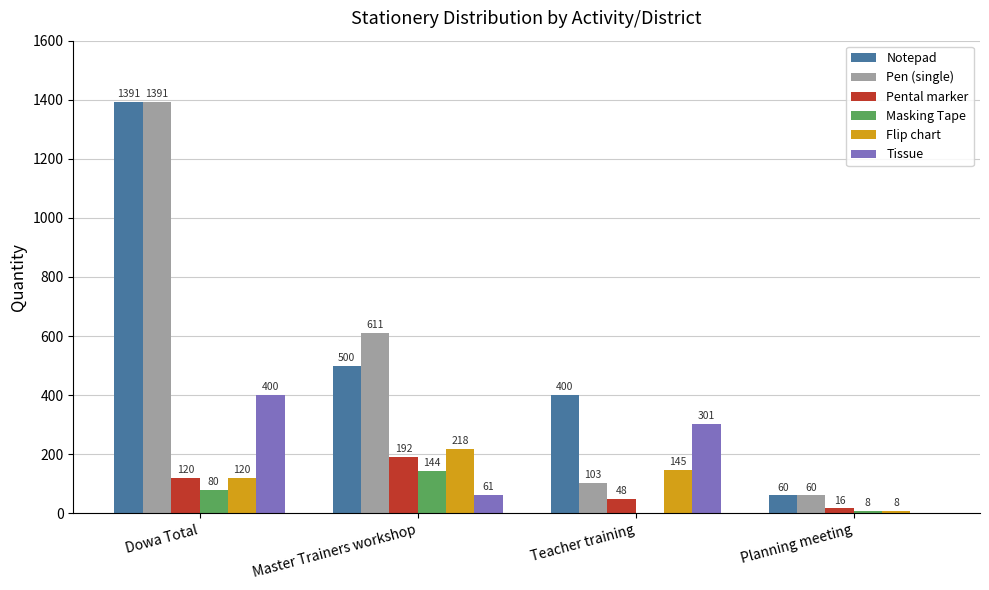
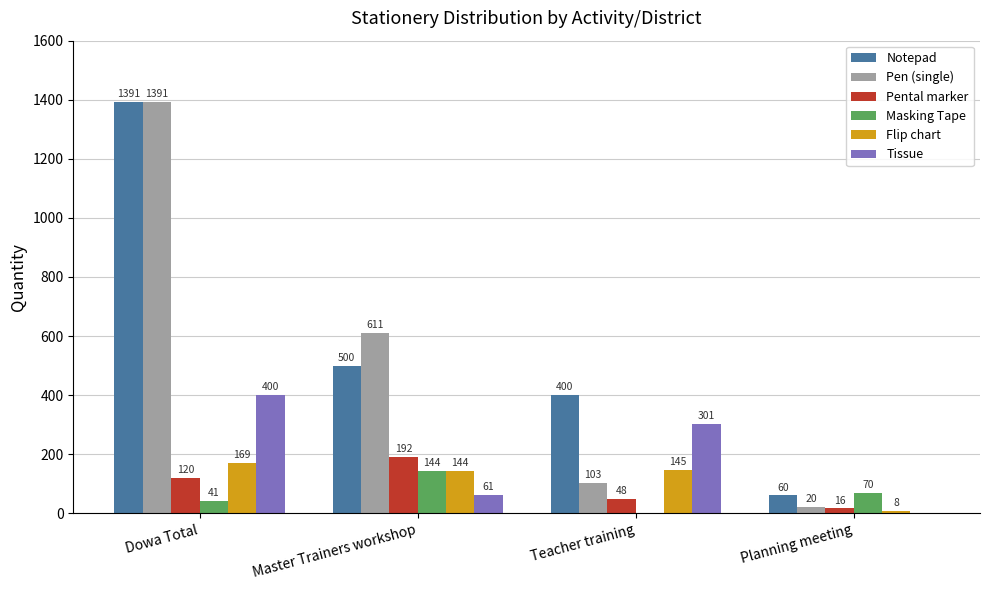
  {
    "Notepad": {
      "Dowa Total": 1391,
      "Master Trainers workshop": 500,
      "Teacher training": 400,
      "Planning meeting": 60
    },
    "Pen (single)": {
      "Dowa Total": 1391,
      "Master Trainers workshop": 611,
      "Teacher training": 103,
-     "Planning meeting": 60
+     "Planning meeting": 20
    },
    "Pental marker": {
      "Dowa Total": 120,
      "Master Trainers workshop": 192,
      "Teacher training": 48,
      "Planning meeting": 16
    },
    "Masking Tape": {
-     "Dowa Total": 80,
+     "Dowa Total": 41,
      "Master Trainers workshop": 144,
-     "Planning meeting": 8
+     "Planning meeting": 70
    },
    "Flip chart": {
-     "Dowa Total": 120,
-     "Master Trainers workshop": 218,
+     "Dowa Total": 169,
+     "Master Trainers workshop": 144,
      "Teacher training": 145,
      "Planning meeting": 8
    },
    "Tissue": {
      "Dowa Total": 400,
      "Master Trainers workshop": 61,
      "Teacher training": 301
    }
  }
